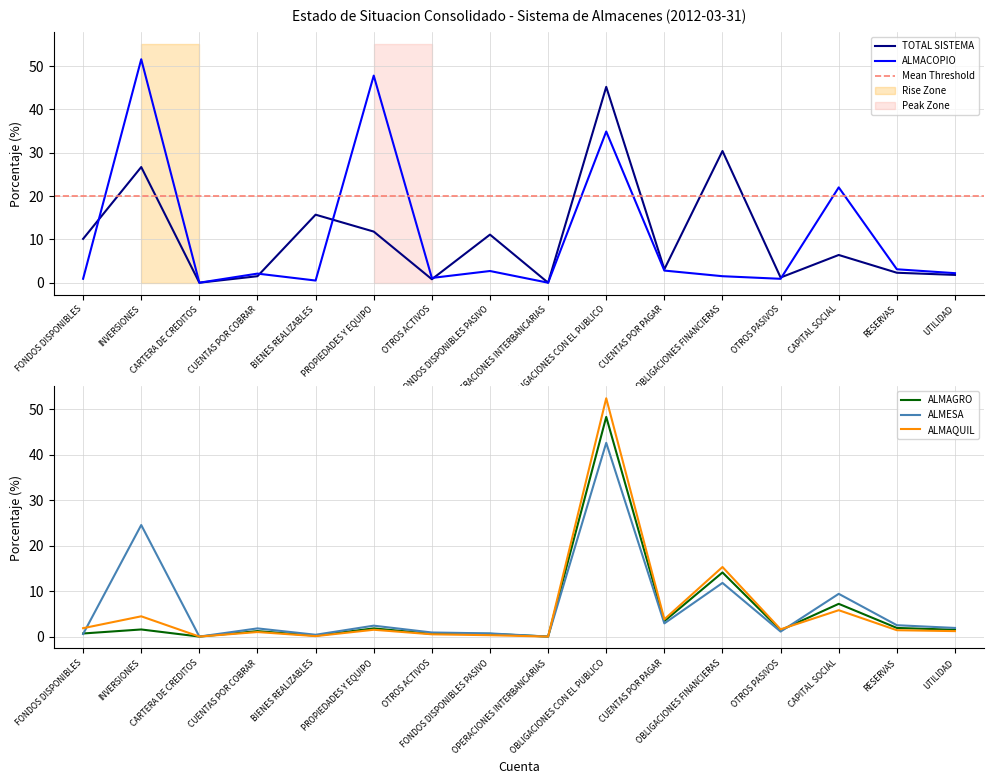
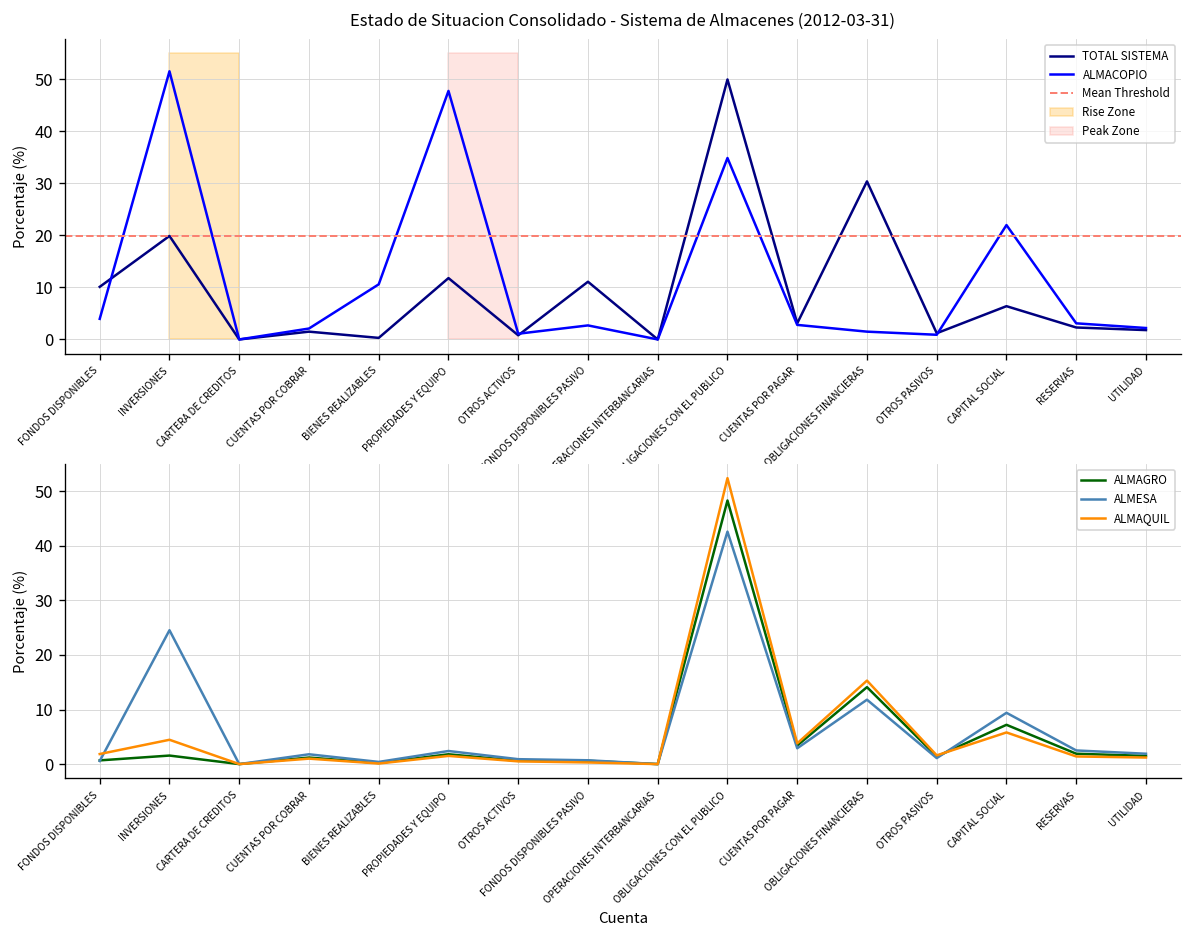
  {
    "Estado de Situacion Consolidado - Sistema de Almacenes (2012-03-31)": {
      "TOTAL SISTEMA": {
        "FONDOS DISPONIBLES": 10,
-       "INVERSIONES": 27,
+       "INVERSIONES": 20,
        "CUENTAS POR COBRAR": 2,
-       "BIENES REALIZABLES": 16,
+       "BIENES REALIZABLES": 0,
        "PROPIEDADES Y EQUIPO": 12,
        "FONDOS DISPONIBLES PASIVO": 11,
-       "OBLIGACIONES CON EL PUBLICO": 45,
+       "OBLIGACIONES CON EL PUBLICO": 50,
        "OBLIGACIONES FINANCIERAS": 30,
        "CAPITAL SOCIAL": 6,
        "RESERVAS": 2
      },
      "ALMACOPIO": {
-       "FONDOS DISPONIBLES": 1,
+       "FONDOS DISPONIBLES": 4,
        "INVERSIONES": 52,
        "CUENTAS POR COBRAR": 2,
-       "BIENES REALIZABLES": 1,
+       "BIENES REALIZABLES": 11,
        "PROPIEDADES Y EQUIPO": 48,
        "FONDOS DISPONIBLES PASIVO": 3,
        "OBLIGACIONES CON EL PUBLICO": 35,
        "OBLIGACIONES FINANCIERAS": 2,
        "CAPITAL SOCIAL": 22,
        "RESERVAS": 3
      }
    }
  }
